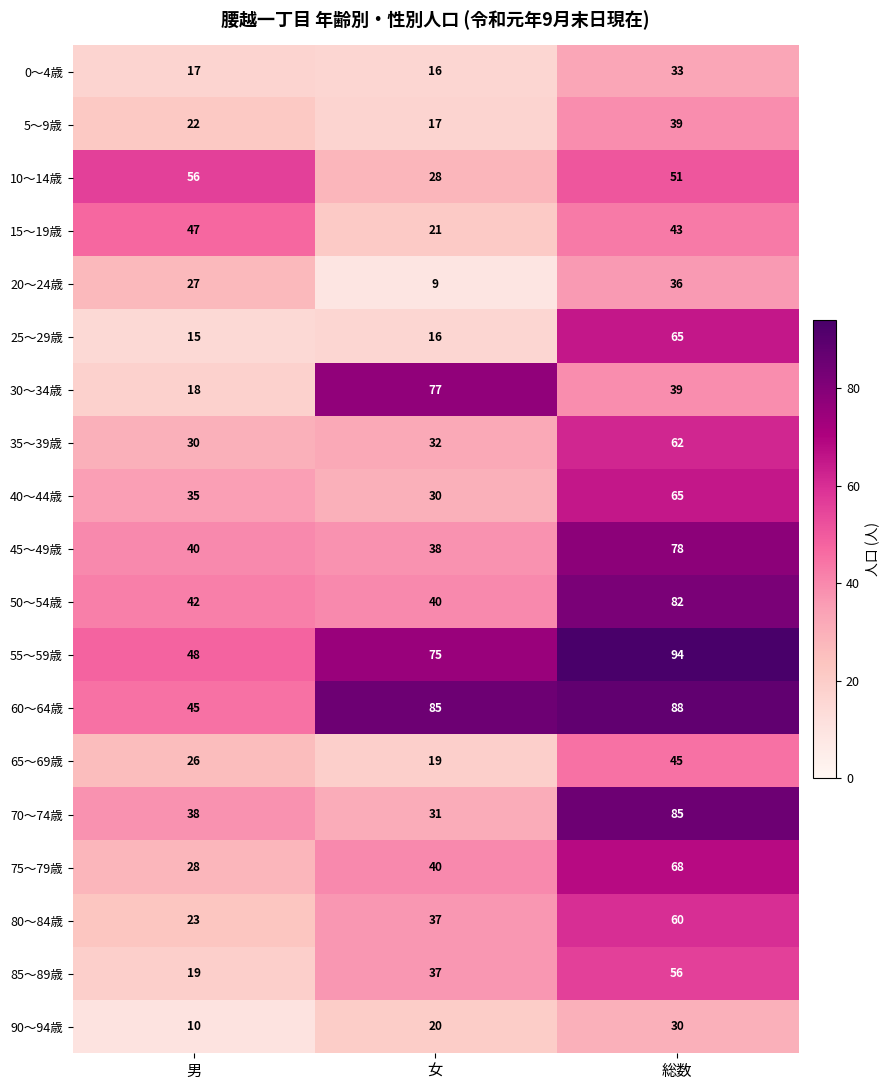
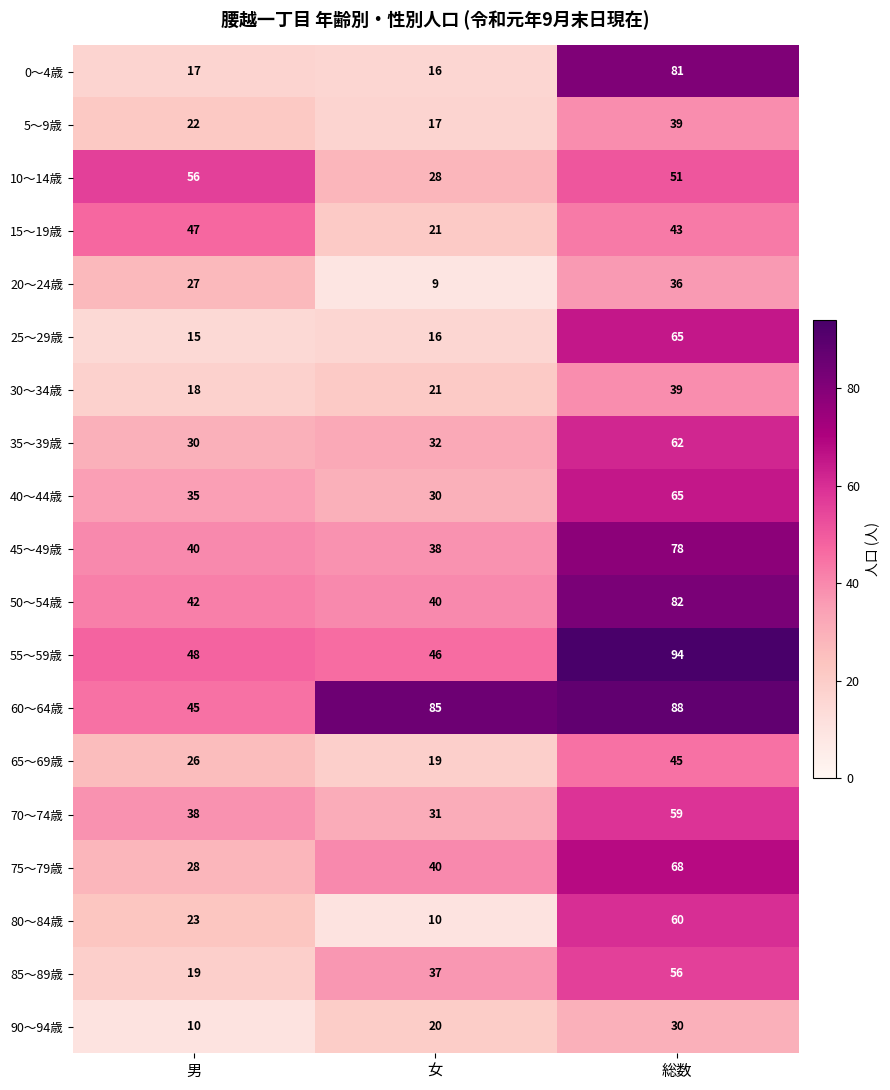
  {
    "0～4歳": {
      "男": 17,
      "女": 16,
-     "総数": 33
+     "総数": 81
    },
    "5～9歳": {
      "男": 22,
      "女": 17,
      "総数": 39
    },
    "10～14歳": {
      "男": 56,
      "女": 28,
      "総数": 51
    },
    "15～19歳": {
      "男": 47,
      "女": 21,
      "総数": 43
    },
    "20～24歳": {
      "男": 27,
      "女": 9,
      "総数": 36
    },
    "25～29歳": {
      "男": 15,
      "女": 16,
      "総数": 65
    },
    "30～34歳": {
      "男": 18,
-     "女": 77,
+     "女": 21,
      "総数": 39
    },
    "35～39歳": {
      "男": 30,
      "女": 32,
      "総数": 62
    },
    "40～44歳": {
      "男": 35,
      "女": 30,
      "総数": 65
    },
    "45～49歳": {
      "男": 40,
      "女": 38,
      "総数": 78
    },
    "50～54歳": {
      "男": 42,
      "女": 40,
      "総数": 82
    },
    "55～59歳": {
      "男": 48,
-     "女": 75,
+     "女": 46,
      "総数": 94
    },
    "60～64歳": {
      "男": 45,
      "女": 85,
      "総数": 88
    },
    "65～69歳": {
      "男": 26,
      "女": 19,
      "総数": 45
    },
    "70～74歳": {
      "男": 38,
      "女": 31,
-     "総数": 85
+     "総数": 59
    },
    "75～79歳": {
      "男": 28,
      "女": 40,
      "総数": 68
    },
    "80～84歳": {
      "男": 23,
-     "女": 37,
+     "女": 10,
      "総数": 60
    },
    "85～89歳": {
      "男": 19,
      "女": 37,
      "総数": 56
    },
    "90～94歳": {
      "男": 10,
      "女": 20,
      "総数": 30
    }
  }
